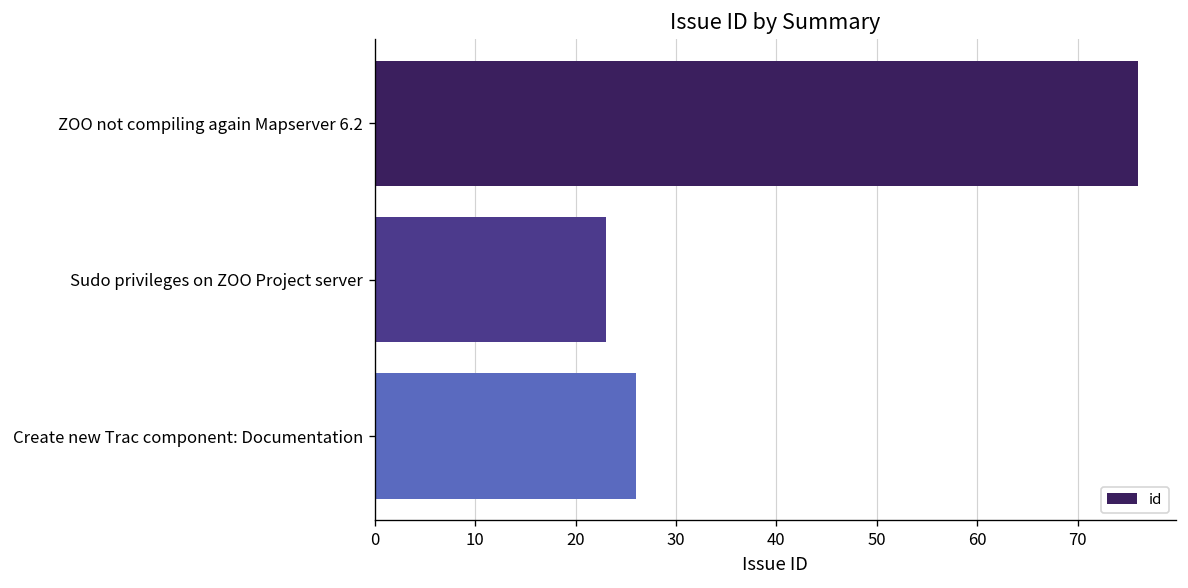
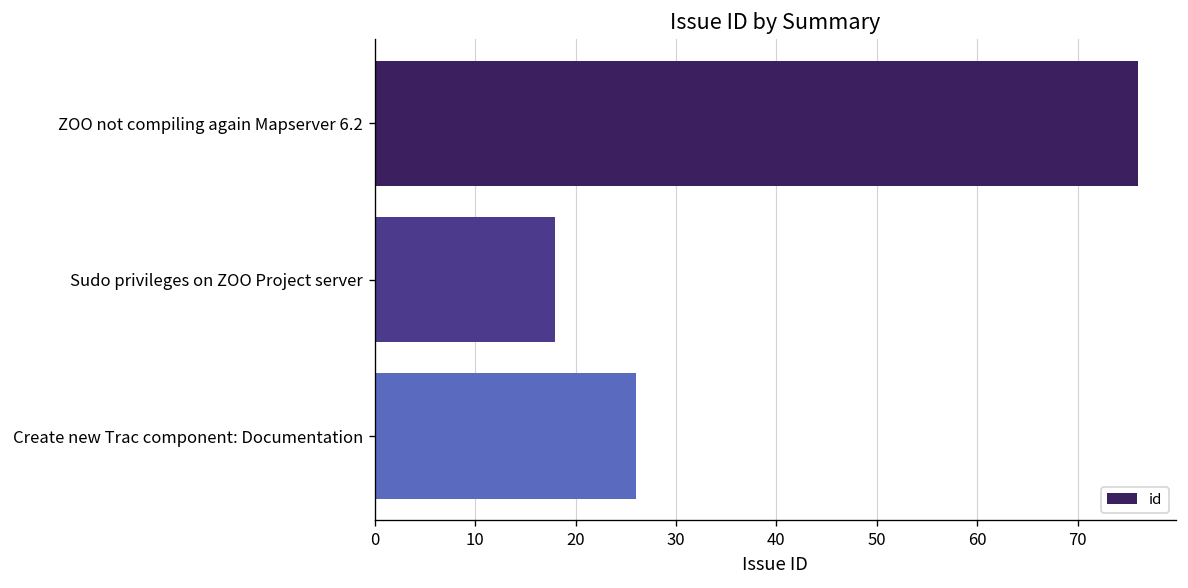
  {
    "ZOO not compiling again Mapserver 6.2": 76,
-   "Sudo privileges on ZOO Project server": 23,
+   "Sudo privileges on ZOO Project server": 18,
    "Create new Trac component: Documentation": 26
  }
